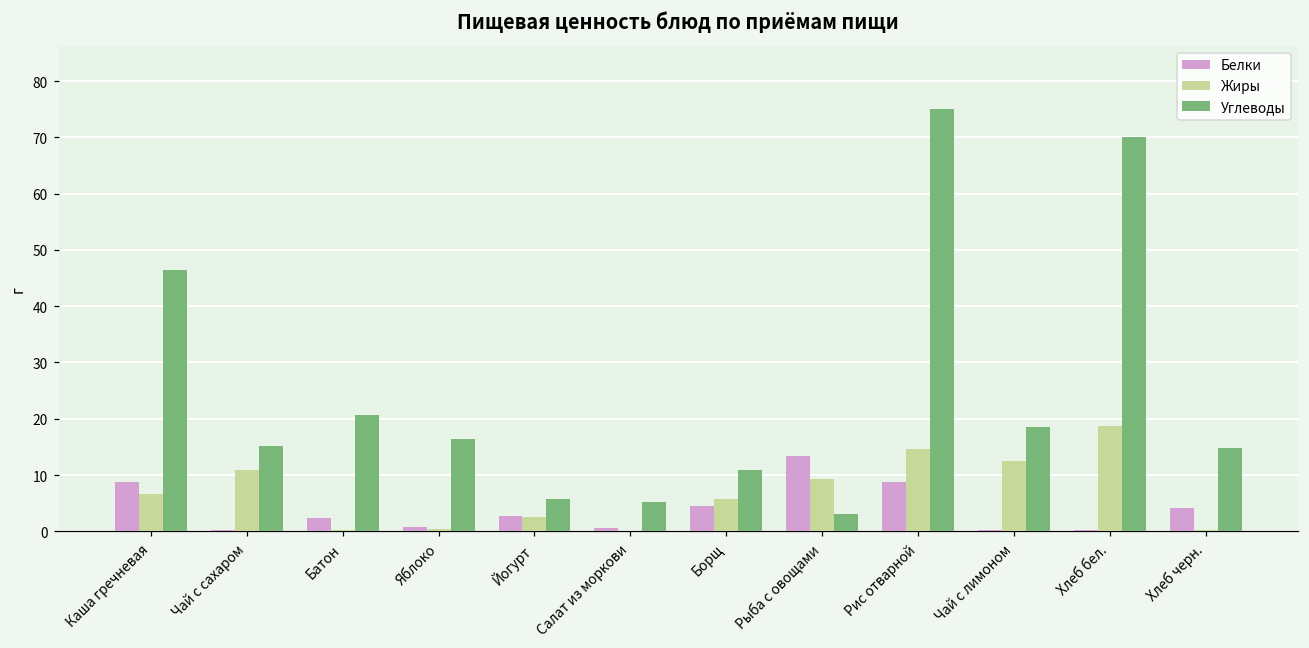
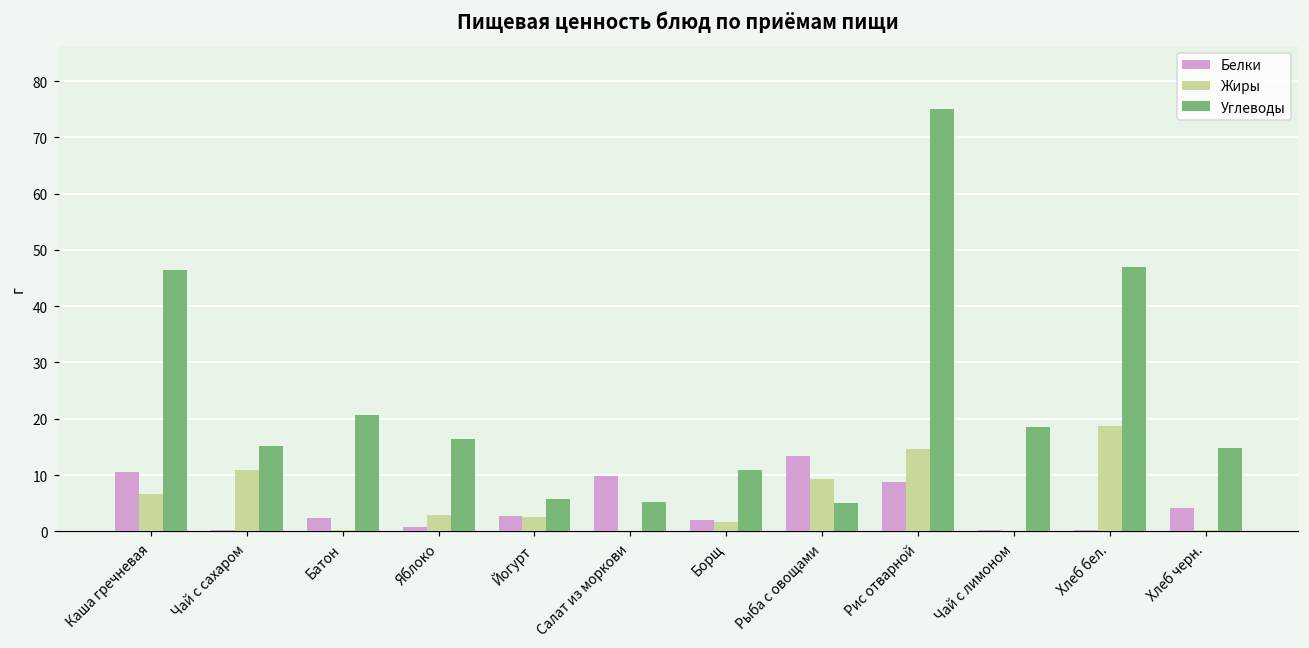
  {
    "Белки": {
-     "Каша гречневая": 9,
+     "Каша гречневая": 11,
      "Батон": 2,
      "Яблоко": 1,
      "Йогурт": 3,
-     "Салат из моркови": 1,
-     "Борщ": 4,
+     "Салат из моркови": 10,
+     "Борщ": 2,
      "Рыба с овощами": 13,
      "Рис отварной": 9,
      "Хлеб черн.": 4
    },
    "Жиры": {
      "Каша гречневая": 7,
      "Чай с сахаром": 11,
-     "Яблоко": 0,
+     "Яблоко": 3,
      "Йогурт": 3,
-     "Борщ": 6,
+     "Борщ": 2,
      "Рыба с овощами": 9,
      "Рис отварной": 15,
-     "Чай с лимоном": 13,
+     "Чай с лимоном": 0,
      "Хлеб бел.": 19
    },
    "Углеводы": {
      "Каша гречневая": 46,
      "Чай с сахаром": 15,
      "Батон": 21,
      "Яблоко": 16,
      "Йогурт": 6,
      "Салат из моркови": 5,
      "Борщ": 11,
-     "Рыба с овощами": 3,
+     "Рыба с овощами": 5,
      "Рис отварной": 75,
      "Чай с лимоном": 19,
-     "Хлеб бел.": 70,
+     "Хлеб бел.": 47,
      "Хлеб черн.": 15
    }
  }
